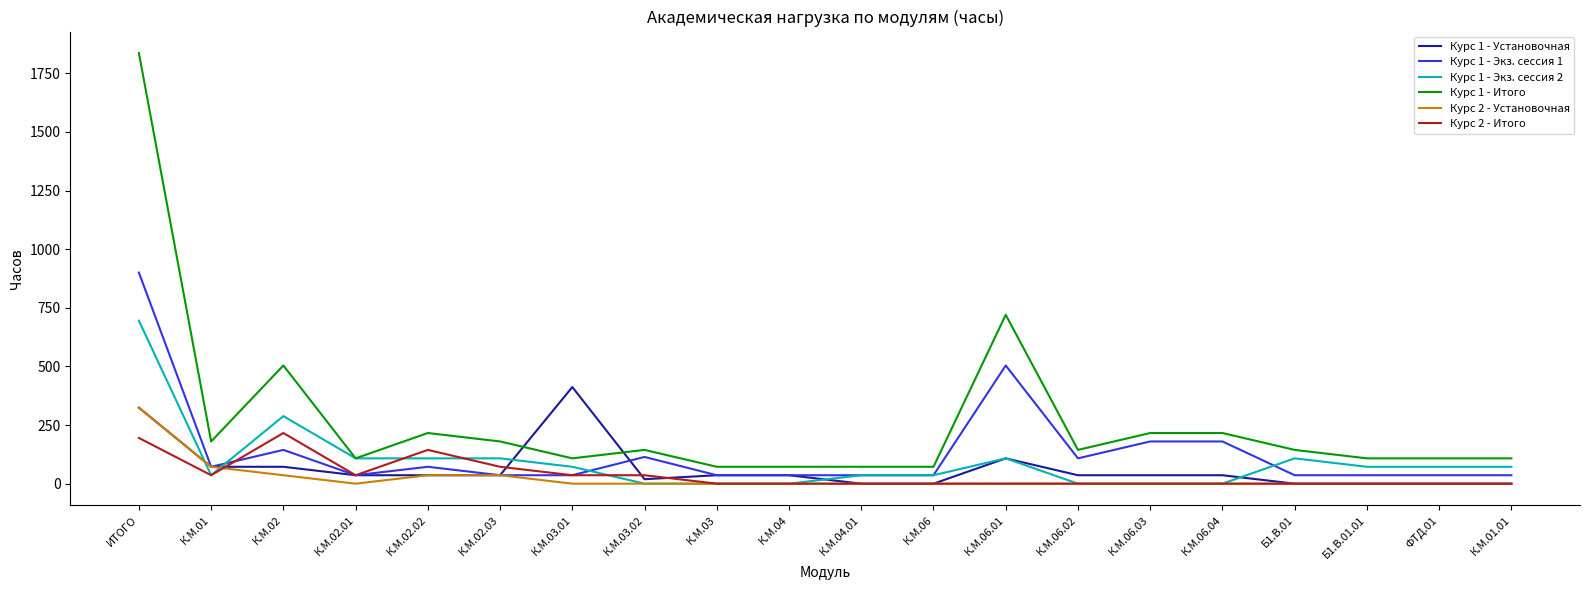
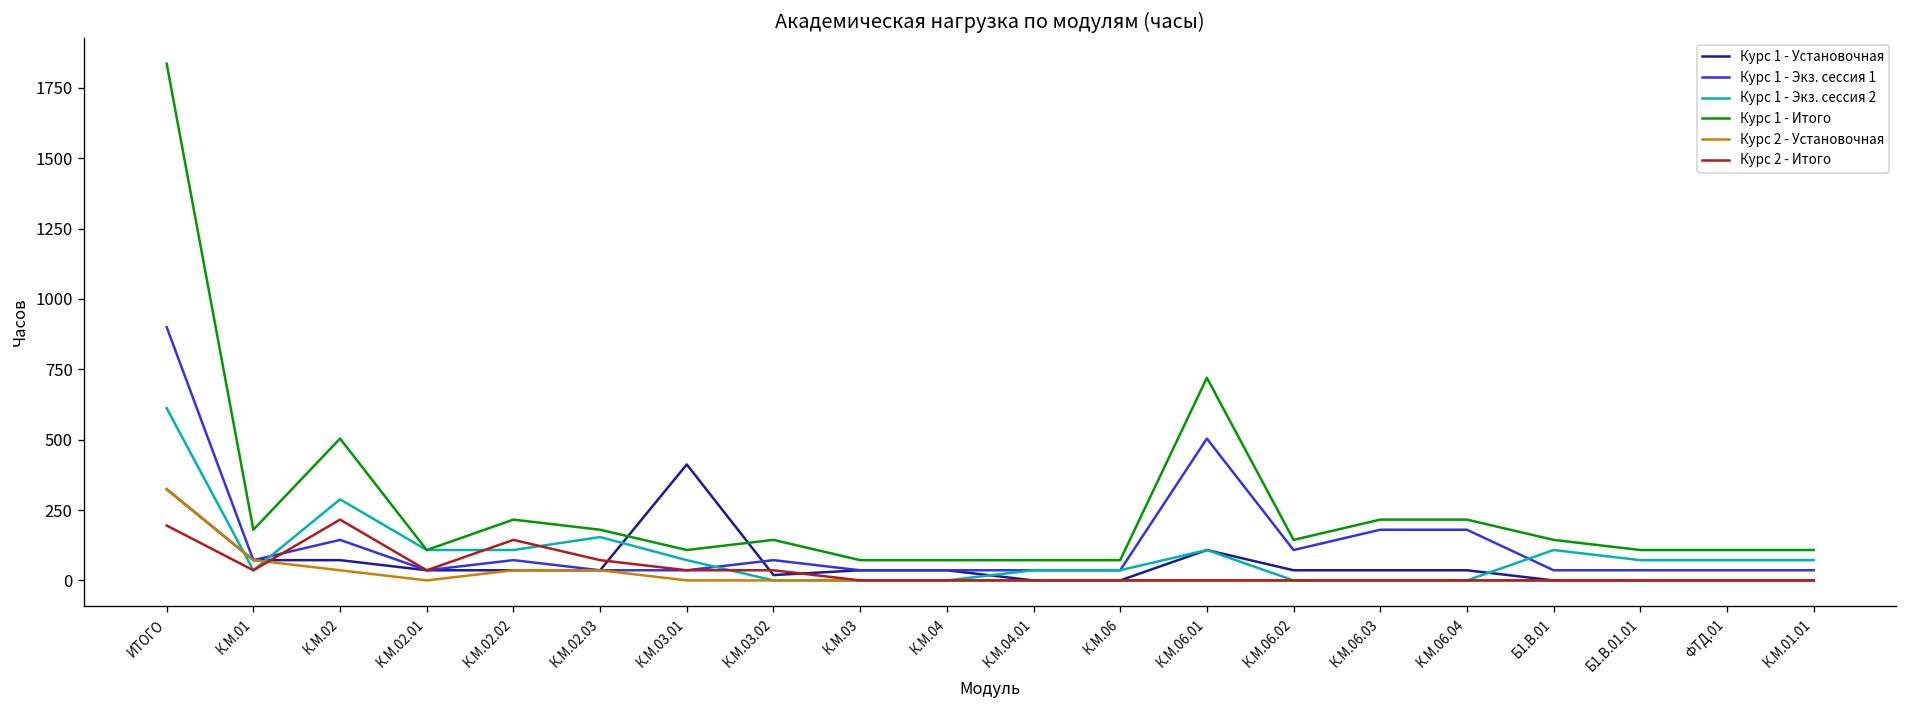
  {
    "Курс 1 - Установочная": {
      "К.М.02": 70,
      "К.М.03.01": 410,
      "К.М.03.02": 20,
      "К.М.06.02": 40,
      "К.М.06.03": 40,
      "К.М.06.04": 40
    },
    "Курс 1 - Экз. сессия 1": {
      "ИТОГО": 900,
      "К.М.02": 140,
      "К.М.02.02": 70,
-     "К.М.03.02": 110,
+     "К.М.03.02": 70,
      "К.М.06.01": 500,
      "К.М.06.02": 110,
      "К.М.06.03": 180,
      "К.М.06.04": 180,
      "Б1.В.01": 40,
      "Б1.В.01.01": 40,
      "ФТД.01": 40,
      "К.М.01.01": 40
    },
    "Курс 1 - Экз. сессия 2": {
-     "ИТОГО": 700,
+     "ИТОГО": 610,
      "К.М.02": 290,
      "К.М.02.02": 110,
-     "К.М.02.03": 110,
+     "К.М.02.03": 150,
      "К.М.03.01": 70,
      "Б1.В.01": 110,
      "Б1.В.01.01": 70,
      "ФТД.01": 70,
      "К.М.01.01": 70
    },
    "Курс 1 - Итого": {
      "ИТОГО": 1840,
      "К.М.01": 180,
      "К.М.02": 500,
      "К.М.02.02": 220,
      "К.М.02.03": 180,
      "К.М.03.01": 110,
      "К.М.03.02": 140,
      "К.М.03": 70,
      "К.М.04": 70,
      "К.М.04.01": 70,
      "К.М.06": 70,
      "К.М.06.01": 720,
      "К.М.06.02": 140,
      "К.М.06.03": 220,
      "К.М.06.04": 220,
      "Б1.В.01": 140,
      "Б1.В.01.01": 110,
      "ФТД.01": 110,
      "К.М.01.01": 110
    },
    "Курс 2 - Установочная": {
      "К.М.02": 40,
      "К.М.02.01": 0,
      "К.М.03.01": 0
    },
    "Курс 2 - Итого": {
      "ИТОГО": 200,
      "К.М.02": 220,
      "К.М.02.02": 140,
      "К.М.02.03": 70,
      "К.М.03.02": 40
    }
  }
